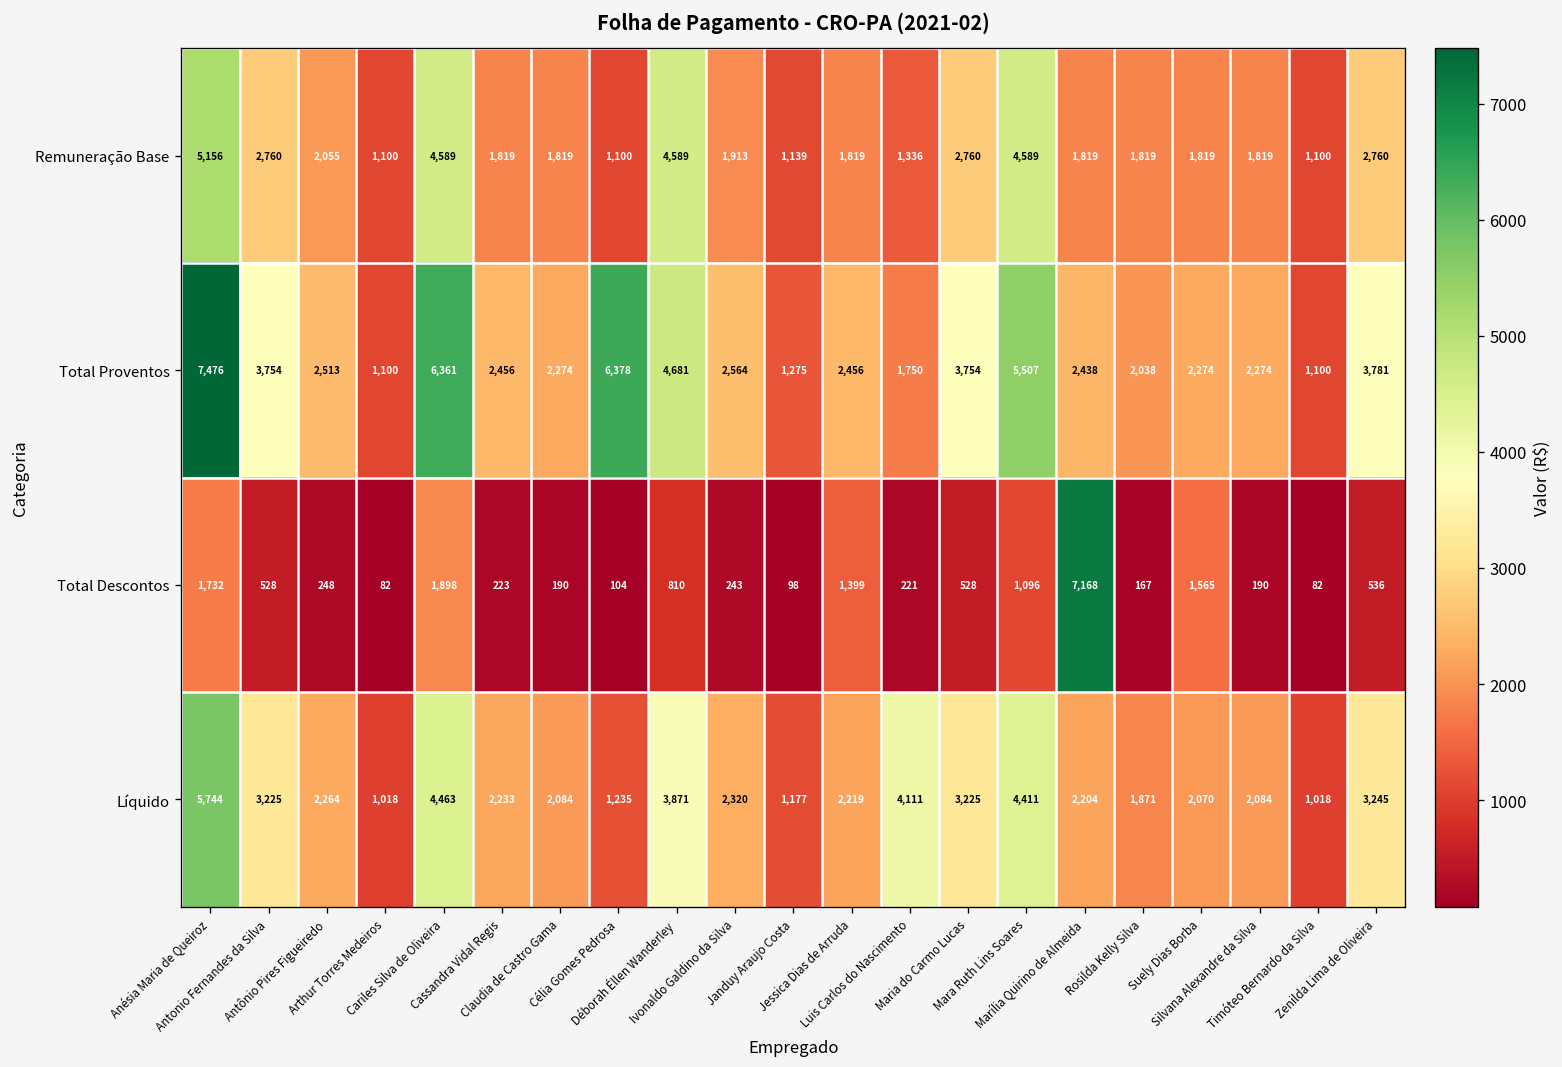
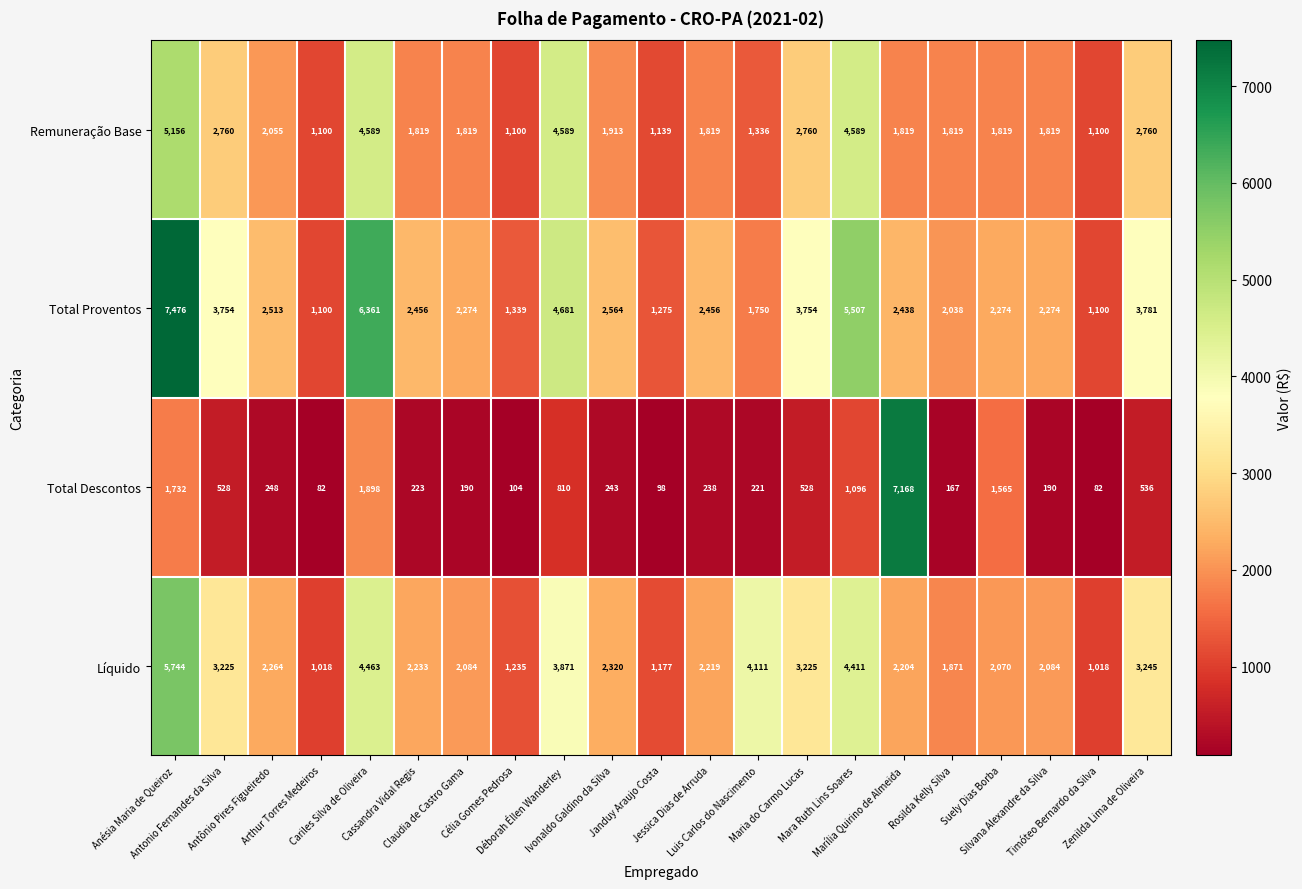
  {
    "Remuneração Base": {
      "Anésia Maria de Queiroz": "5,156",
      "Antonio Fernandes da Silva": "2,760",
      "Antônio Pires Figueiredo": "2,055",
      "Arthur Torres Medeiros": "1,100",
      "Cariles Silva de Oliveira": "4,589",
      "Cassandra Vidal Regis": "1,819",
      "Claudia de Castro Gama": "1,819",
      "Célia Gomes Pedrosa": "1,100",
      "Déborah Éllen Wanderley": "4,589",
      "Ivonaldo Galdino da Silva": "1,913",
      "Janduy Araujo Costa": "1,139",
      "Jessica Dias de Arruda": "1,819",
      "Luis Carlos do Nascimento": "1,336",
      "Maria do Carmo Lucas": "2,760",
      "Mara Ruth Lins Soares": "4,589",
      "Marília Quirino de Almeida": "1,819",
      "Rosilda Kelly Silva": "1,819",
      "Suely Dias Borba": "1,819",
      "Silvana Alexandre da Silva": "1,819",
      "Timóteo Bernardo da Silva": "1,100",
      "Zenilda Lima de Oliveira": "2,760"
    },
    "Total Proventos": {
      "Anésia Maria de Queiroz": "7,476",
      "Antonio Fernandes da Silva": "3,754",
      "Antônio Pires Figueiredo": "2,513",
      "Arthur Torres Medeiros": "1,100",
      "Cariles Silva de Oliveira": "6,361",
      "Cassandra Vidal Regis": "2,456",
      "Claudia de Castro Gama": "2,274",
-     "Célia Gomes Pedrosa": "6,378",
+     "Célia Gomes Pedrosa": "1,339",
      "Déborah Éllen Wanderley": "4,681",
      "Ivonaldo Galdino da Silva": "2,564",
      "Janduy Araujo Costa": "1,275",
      "Jessica Dias de Arruda": "2,456",
      "Luis Carlos do Nascimento": "1,750",
      "Maria do Carmo Lucas": "3,754",
      "Mara Ruth Lins Soares": "5,507",
      "Marília Quirino de Almeida": "2,438",
      "Rosilda Kelly Silva": "2,038",
      "Suely Dias Borba": "2,274",
      "Silvana Alexandre da Silva": "2,274",
      "Timóteo Bernardo da Silva": "1,100",
      "Zenilda Lima de Oliveira": "3,781"
    },
    "Total Descontos": {
      "Anésia Maria de Queiroz": "1,732",
      "Antonio Fernandes da Silva": "528",
      "Antônio Pires Figueiredo": "248",
      "Arthur Torres Medeiros": "82",
      "Cariles Silva de Oliveira": "1,898",
      "Cassandra Vidal Regis": "223",
      "Claudia de Castro Gama": "190",
      "Célia Gomes Pedrosa": "104",
      "Déborah Éllen Wanderley": "810",
      "Ivonaldo Galdino da Silva": "243",
      "Janduy Araujo Costa": "98",
-     "Jessica Dias de Arruda": "1,399",
+     "Jessica Dias de Arruda": "238",
      "Luis Carlos do Nascimento": "221",
      "Maria do Carmo Lucas": "528",
      "Mara Ruth Lins Soares": "1,096",
      "Marília Quirino de Almeida": "7,168",
      "Rosilda Kelly Silva": "167",
      "Suely Dias Borba": "1,565",
      "Silvana Alexandre da Silva": "190",
      "Timóteo Bernardo da Silva": "82",
      "Zenilda Lima de Oliveira": "536"
    },
    "Líquido": {
      "Anésia Maria de Queiroz": "5,744",
      "Antonio Fernandes da Silva": "3,225",
      "Antônio Pires Figueiredo": "2,264",
      "Arthur Torres Medeiros": "1,018",
      "Cariles Silva de Oliveira": "4,463",
      "Cassandra Vidal Regis": "2,233",
      "Claudia de Castro Gama": "2,084",
      "Célia Gomes Pedrosa": "1,235",
      "Déborah Éllen Wanderley": "3,871",
      "Ivonaldo Galdino da Silva": "2,320",
      "Janduy Araujo Costa": "1,177",
      "Jessica Dias de Arruda": "2,219",
      "Luis Carlos do Nascimento": "4,111",
      "Maria do Carmo Lucas": "3,225",
      "Mara Ruth Lins Soares": "4,411",
      "Marília Quirino de Almeida": "2,204",
      "Rosilda Kelly Silva": "1,871",
      "Suely Dias Borba": "2,070",
      "Silvana Alexandre da Silva": "2,084",
      "Timóteo Bernardo da Silva": "1,018",
      "Zenilda Lima de Oliveira": "3,245"
    }
  }
